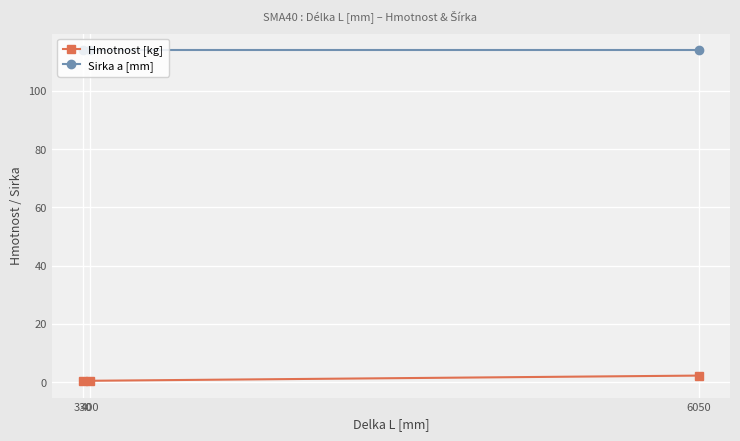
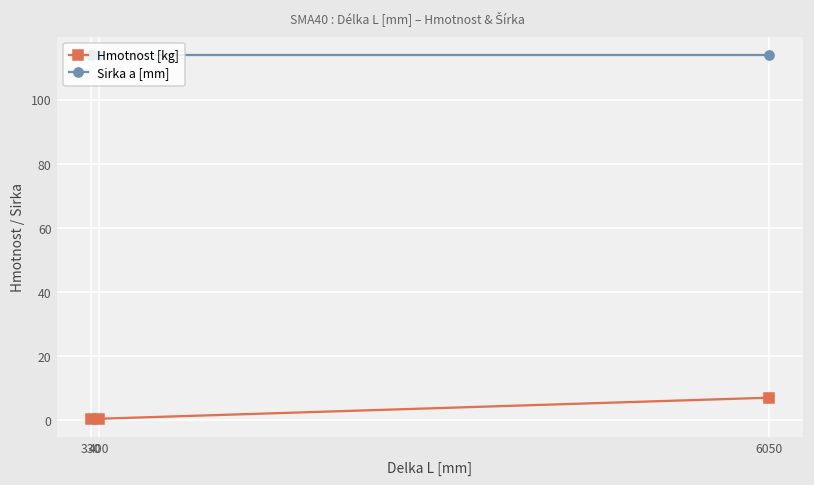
  {
    "Hmotnost [kg]": {
-     "6050": 2
+     "6050": 7
    },
    "Sirka a [mm]": {
      "6050": 114
    }
  }
